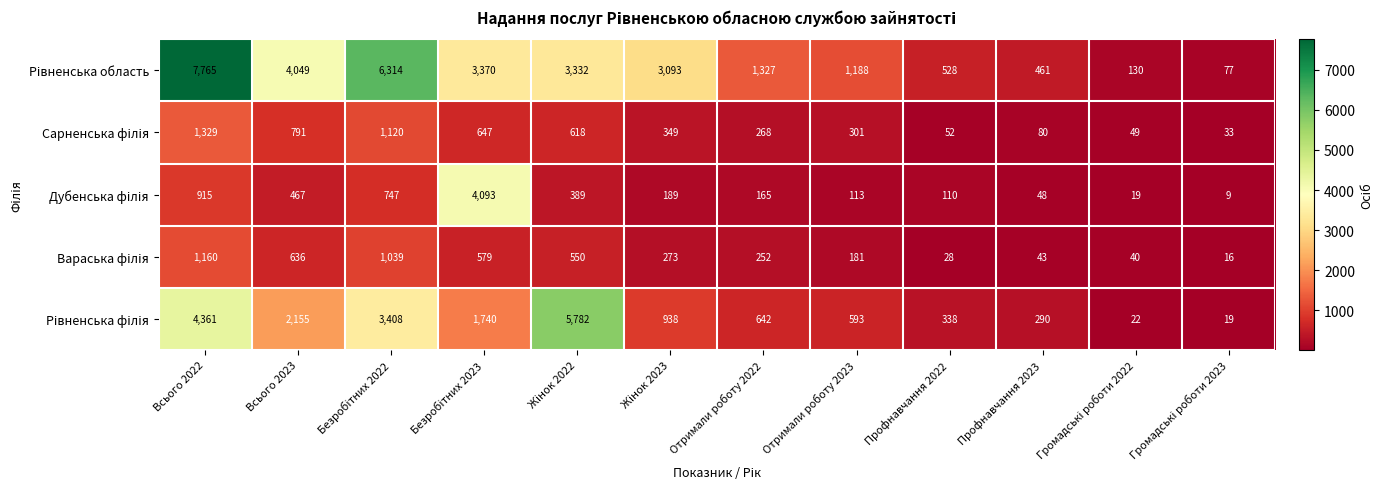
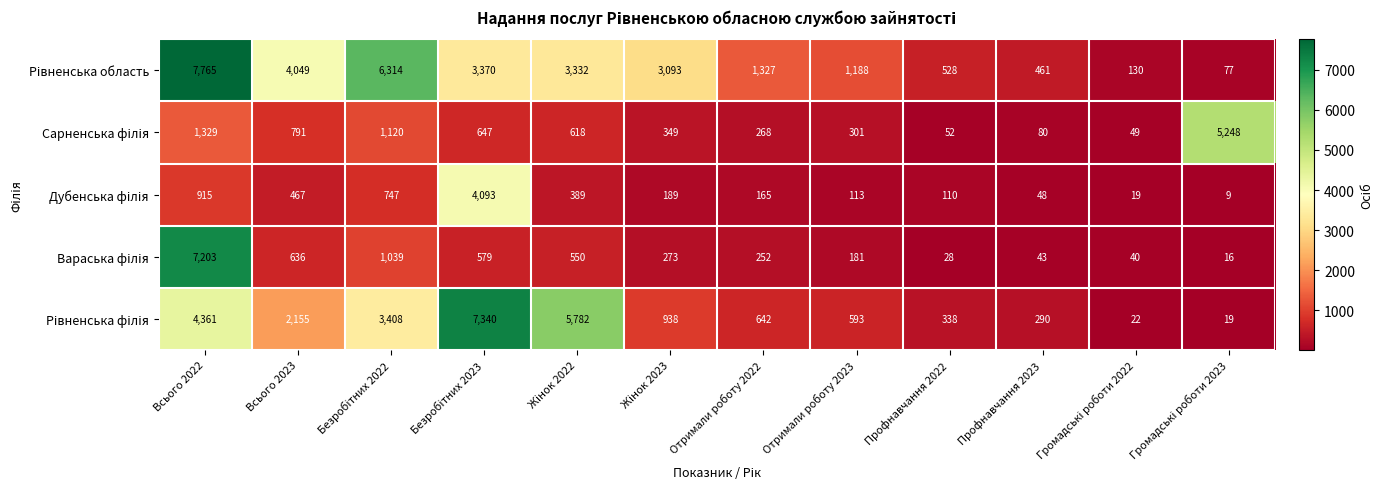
  {
    "Рівненська область": {
      "Всього 2022": "7,765",
      "Всього 2023": "4,049",
      "Безробітних 2022": "6,314",
      "Безробітних 2023": "3,370",
      "Жінок 2022": "3,332",
      "Жінок 2023": "3,093",
      "Отримали роботу 2022": "1,327",
      "Отримали роботу 2023": "1,188",
      "Профнавчання 2022": "528",
      "Профнавчання 2023": "461",
      "Громадські роботи 2022": "130",
      "Громадські роботи 2023": "77"
    },
    "Сарненська філія": {
      "Всього 2022": "1,329",
      "Всього 2023": "791",
      "Безробітних 2022": "1,120",
      "Безробітних 2023": "647",
      "Жінок 2022": "618",
      "Жінок 2023": "349",
      "Отримали роботу 2022": "268",
      "Отримали роботу 2023": "301",
      "Профнавчання 2022": "52",
      "Профнавчання 2023": "80",
      "Громадські роботи 2022": "49",
-     "Громадські роботи 2023": "33"
+     "Громадські роботи 2023": "5,248"
    },
    "Дубенська філія": {
      "Всього 2022": "915",
      "Всього 2023": "467",
      "Безробітних 2022": "747",
      "Безробітних 2023": "4,093",
      "Жінок 2022": "389",
      "Жінок 2023": "189",
      "Отримали роботу 2022": "165",
      "Отримали роботу 2023": "113",
      "Профнавчання 2022": "110",
      "Профнавчання 2023": "48",
      "Громадські роботи 2022": "19",
      "Громадські роботи 2023": "9"
    },
    "Вараська філія": {
-     "Всього 2022": "1,160",
+     "Всього 2022": "7,203",
      "Всього 2023": "636",
      "Безробітних 2022": "1,039",
      "Безробітних 2023": "579",
      "Жінок 2022": "550",
      "Жінок 2023": "273",
      "Отримали роботу 2022": "252",
      "Отримали роботу 2023": "181",
      "Профнавчання 2022": "28",
      "Профнавчання 2023": "43",
      "Громадські роботи 2022": "40",
      "Громадські роботи 2023": "16"
    },
    "Рівненська філія": {
      "Всього 2022": "4,361",
      "Всього 2023": "2,155",
      "Безробітних 2022": "3,408",
-     "Безробітних 2023": "1,740",
+     "Безробітних 2023": "7,340",
      "Жінок 2022": "5,782",
      "Жінок 2023": "938",
      "Отримали роботу 2022": "642",
      "Отримали роботу 2023": "593",
      "Профнавчання 2022": "338",
      "Профнавчання 2023": "290",
      "Громадські роботи 2022": "22",
      "Громадські роботи 2023": "19"
    }
  }
